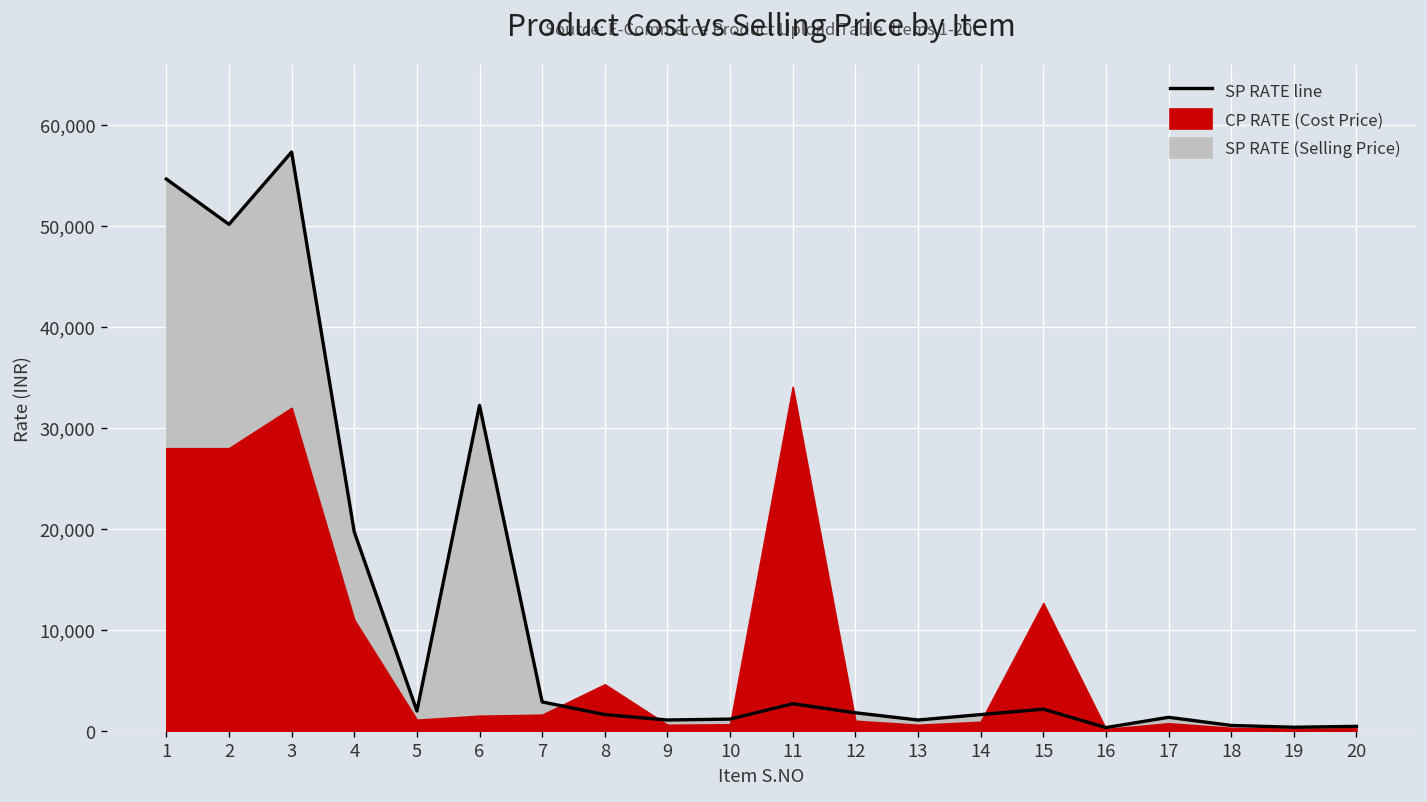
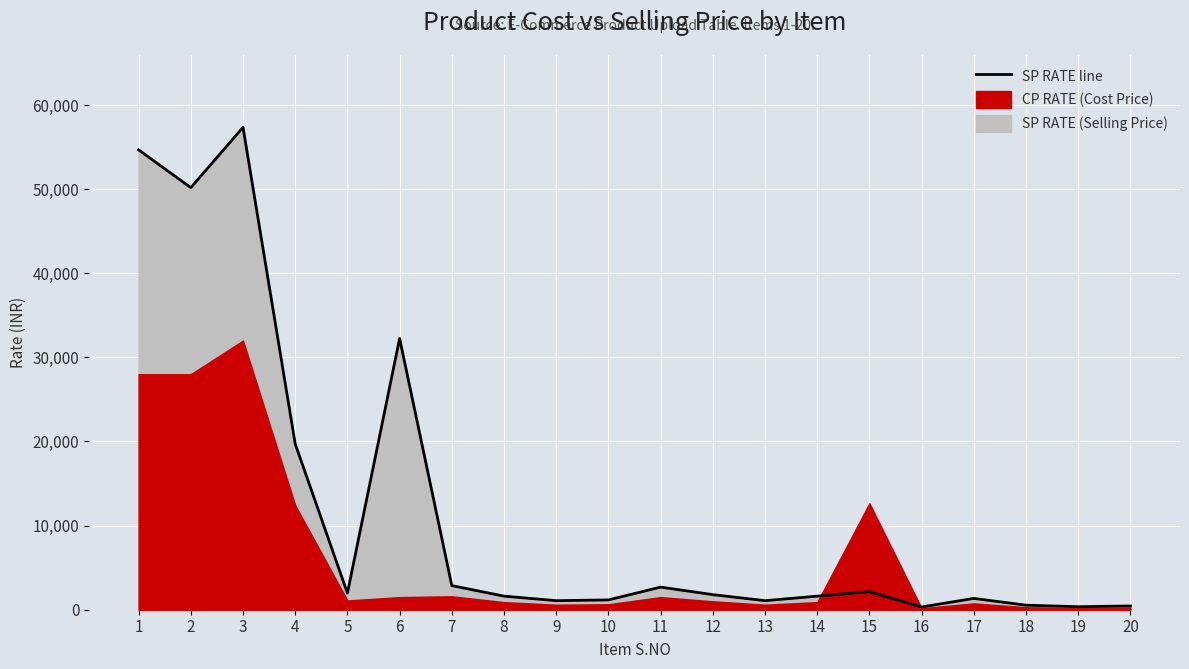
  {
    "SP RATE (Selling Price)": {
      "1": "55,000",
      "2": "50,000",
      "3": "57,000",
      "4": "20,000",
      "5": "2,000",
      "6": "32,000",
      "7": "3,000",
      "8": "2,000",
      "9": "1,000",
      "10": "1,000",
      "11": "3,000",
      "12": "2,000",
      "13": "1,000",
      "14": "2,000",
      "15": "2,000",
      "17": "1,000"
    },
    "CP RATE (Cost Price)": {
      "1": "28,000",
      "2": "28,000",
      "3": "32,000",
-     "4": "11,000",
+     "4": "12,000",
      "5": "1,000",
      "6": "2,000",
      "7": "2,000",
-     "8": "5,000",
+     "8": "1,000",
      "9": "1,000",
      "10": "1,000",
-     "11": "34,000",
+     "11": "2,000",
      "12": "1,000",
      "13": "1,000",
      "14": "1,000",
      "15": "13,000",
      "17": "1,000"
    }
  }
